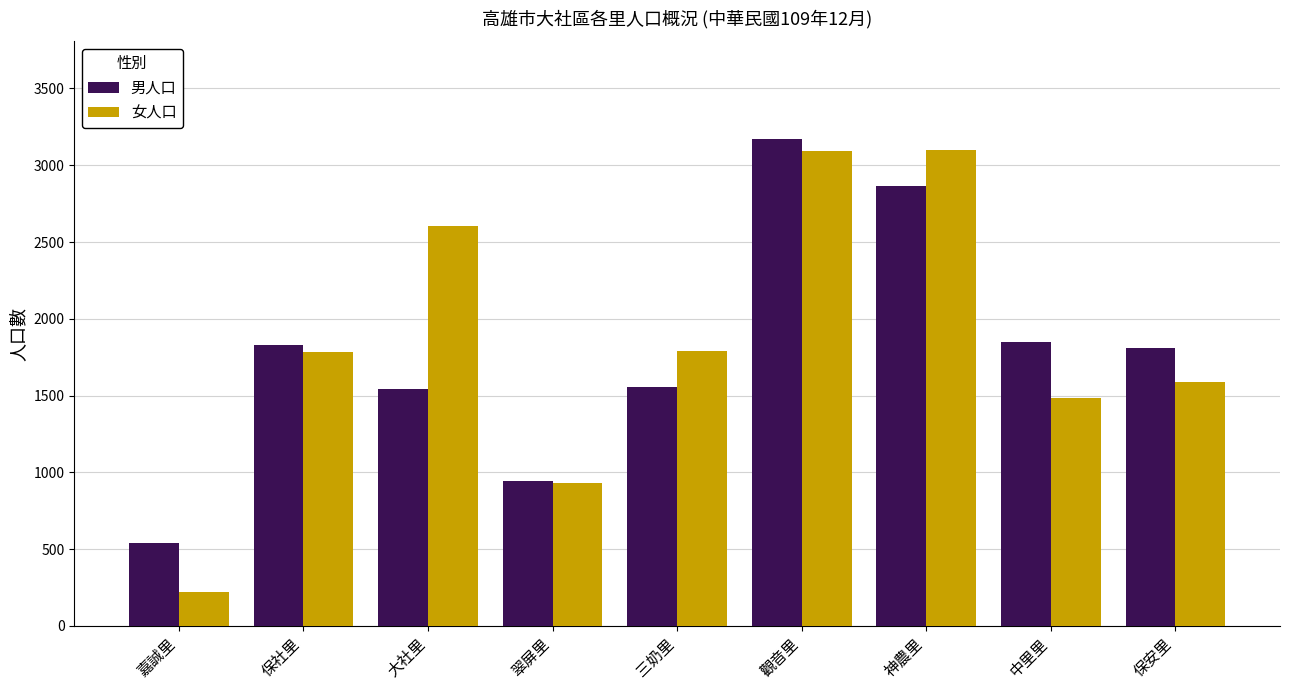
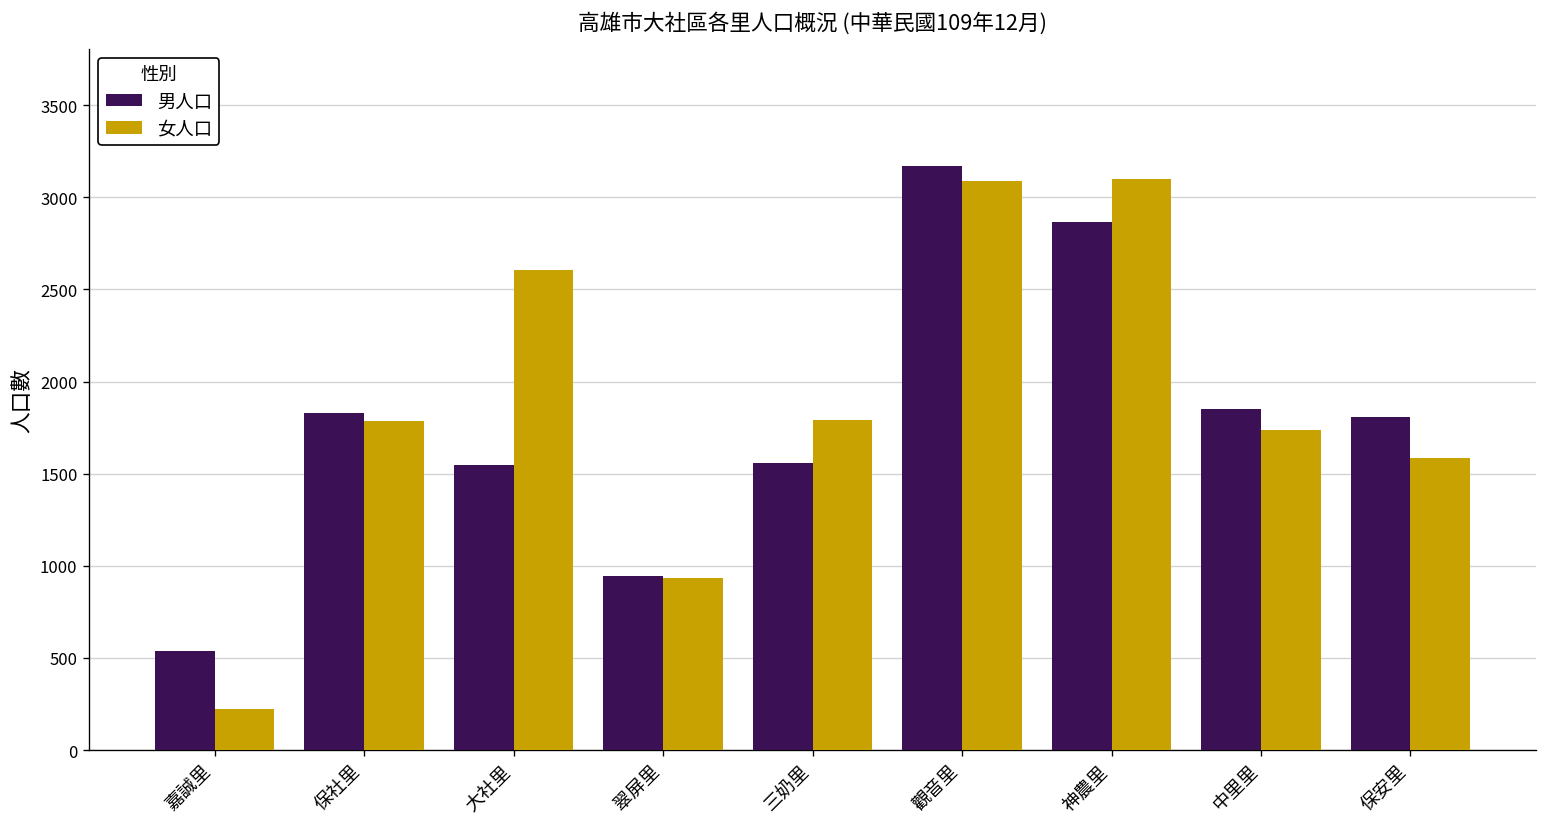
  {
    "男人口": {
      "嘉誠里": 540,
      "保社里": 1830,
      "大社里": 1550,
      "翠屏里": 950,
      "三奶里": 1560,
      "觀音里": 3170,
      "神農里": 2870,
      "中里里": 1850,
      "保安里": 1810
    },
    "女人口": {
      "嘉誠里": 220,
      "保社里": 1790,
      "大社里": 2610,
      "翠屏里": 930,
      "三奶里": 1790,
      "觀音里": 3090,
      "神農里": 3100,
-     "中里里": 1480,
+     "中里里": 1740,
      "保安里": 1590
    }
  }
